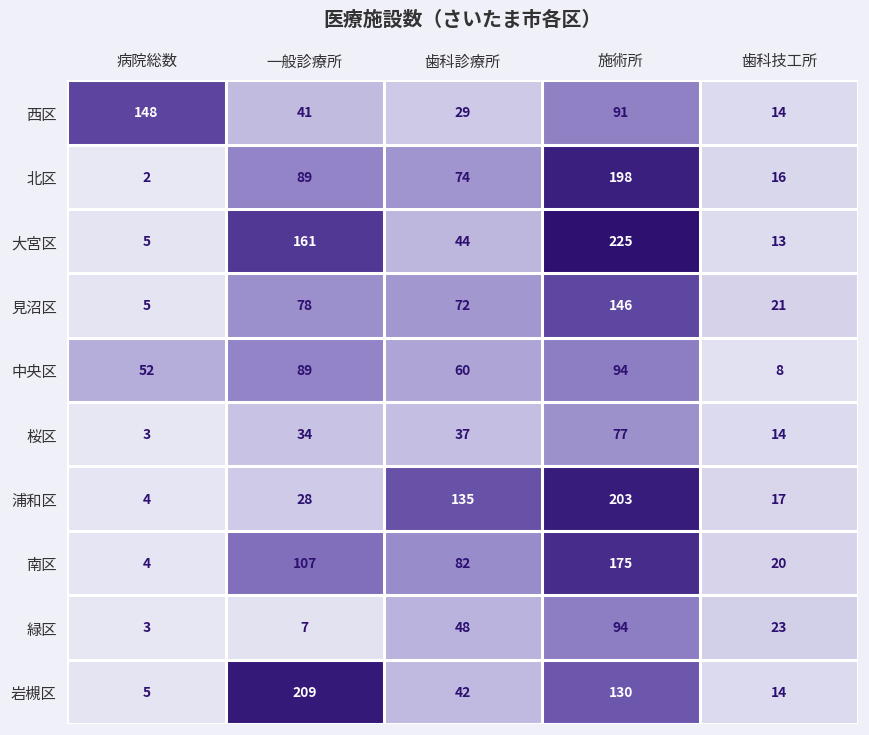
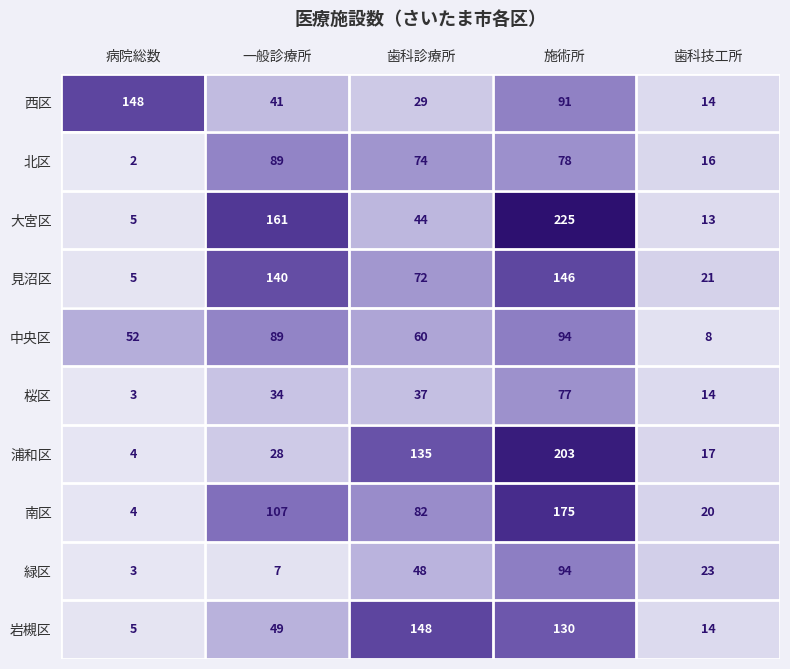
  {
    "西区": {
      "病院総数": 148,
      "一般診療所": 41,
      "歯科診療所": 29,
      "施術所": 91,
      "歯科技工所": 14
    },
    "北区": {
      "病院総数": 2,
      "一般診療所": 89,
      "歯科診療所": 74,
-     "施術所": 198,
+     "施術所": 78,
      "歯科技工所": 16
    },
    "大宮区": {
      "病院総数": 5,
      "一般診療所": 161,
      "歯科診療所": 44,
      "施術所": 225,
      "歯科技工所": 13
    },
    "見沼区": {
      "病院総数": 5,
-     "一般診療所": 78,
+     "一般診療所": 140,
      "歯科診療所": 72,
      "施術所": 146,
      "歯科技工所": 21
    },
    "中央区": {
      "病院総数": 52,
      "一般診療所": 89,
      "歯科診療所": 60,
      "施術所": 94,
      "歯科技工所": 8
    },
    "桜区": {
      "病院総数": 3,
      "一般診療所": 34,
      "歯科診療所": 37,
      "施術所": 77,
      "歯科技工所": 14
    },
    "浦和区": {
      "病院総数": 4,
      "一般診療所": 28,
      "歯科診療所": 135,
      "施術所": 203,
      "歯科技工所": 17
    },
    "南区": {
      "病院総数": 4,
      "一般診療所": 107,
      "歯科診療所": 82,
      "施術所": 175,
      "歯科技工所": 20
    },
    "緑区": {
      "病院総数": 3,
      "一般診療所": 7,
      "歯科診療所": 48,
      "施術所": 94,
      "歯科技工所": 23
    },
    "岩槻区": {
      "病院総数": 5,
-     "一般診療所": 209,
-     "歯科診療所": 42,
+     "一般診療所": 49,
+     "歯科診療所": 148,
      "施術所": 130,
      "歯科技工所": 14
    }
  }
